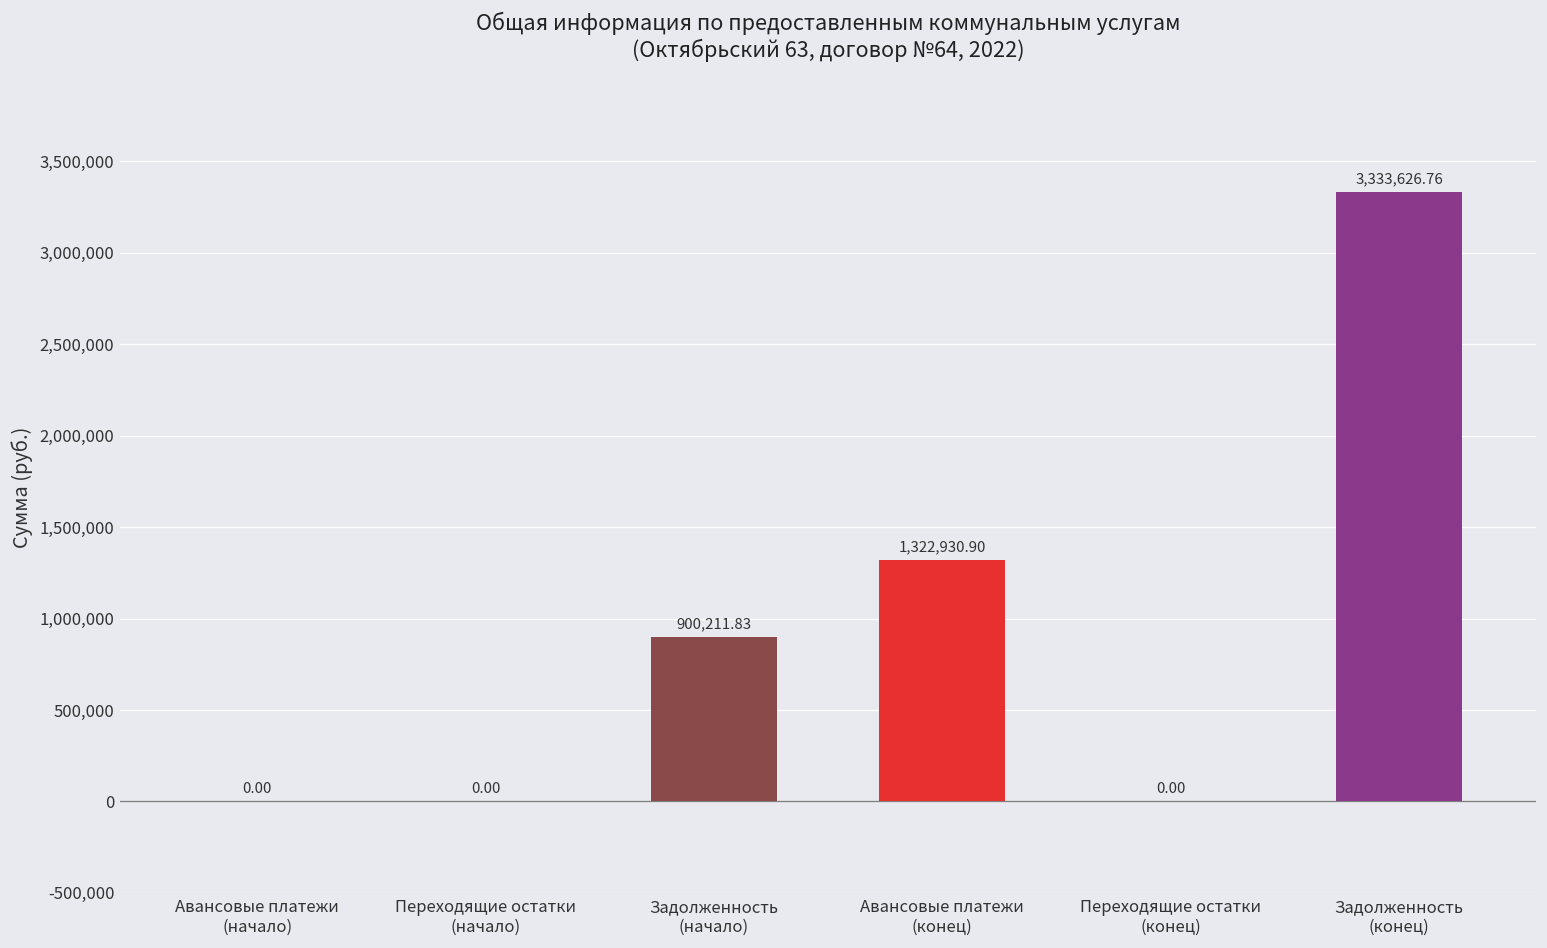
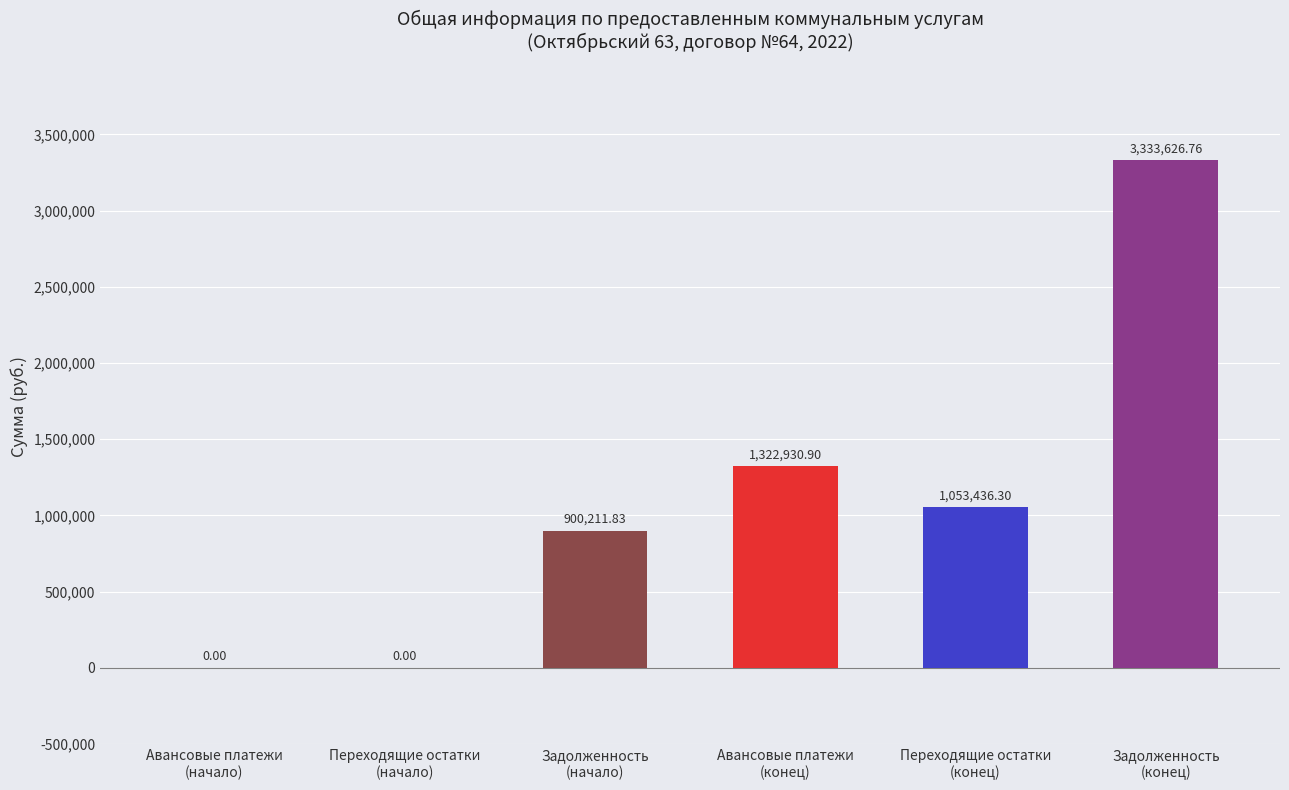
  {
    "Авансовые платежи (начало)": "0.00",
    "Переходящие остатки (начало)": "0.00",
    "Задолженность (начало)": "900,211.83",
    "Авансовые платежи (конец)": "1,322,930.90",
-   "Переходящие остатки (конец)": "0.00",
+   "Переходящие остатки (конец)": "1,053,436.30",
    "Задолженность (конец)": "3,333,626.76"
  }
